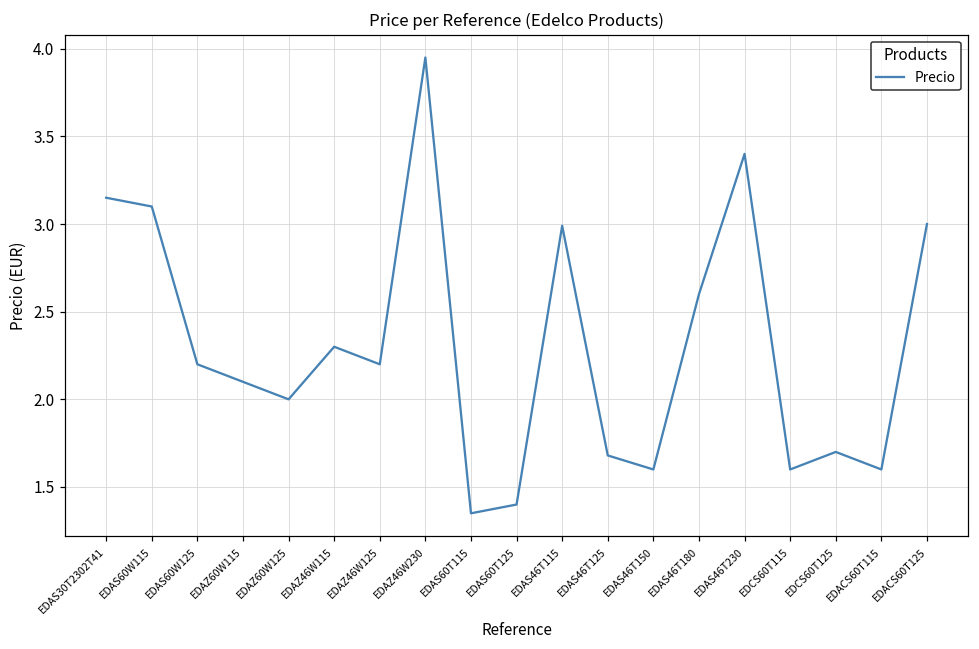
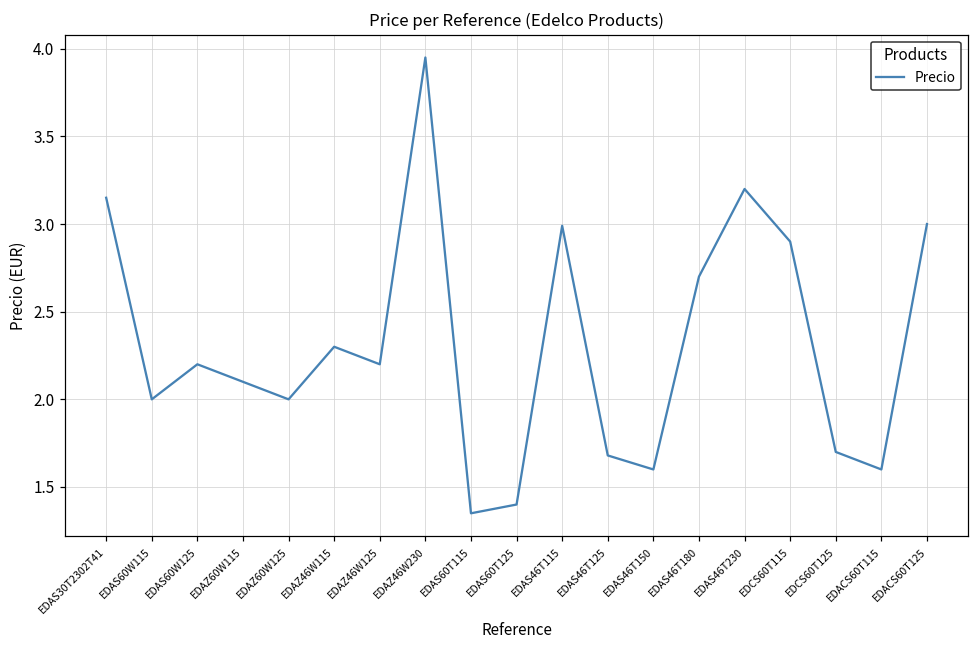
  {
    "EDAS30T2302T41": 3.15,
-   "EDAS60W115": 3.1,
+   "EDAS60W115": 2.0,
    "EDAS60W125": 2.2,
    "EDAZ60W115": 2.1,
    "EDAZ60W125": 2.0,
    "EDAZ46W115": 2.3,
    "EDAZ46W125": 2.2,
    "EDAZ46W230": 3.95,
    "EDAS60T115": 1.35,
    "EDAS60T125": 1.4,
    "EDAS46T115": 3.0,
    "EDAS46T125": 1.68,
    "EDAS46T150": 1.6,
-   "EDAS46T180": 2.6,
-   "EDAS46T230": 3.4,
-   "EDCS60T115": 1.6,
+   "EDAS46T180": 2.7,
+   "EDAS46T230": 3.2,
+   "EDCS60T115": 2.9,
    "EDCS60T125": 1.7,
    "EDACS60T115": 1.6,
    "EDACS60T125": 3.0
  }
